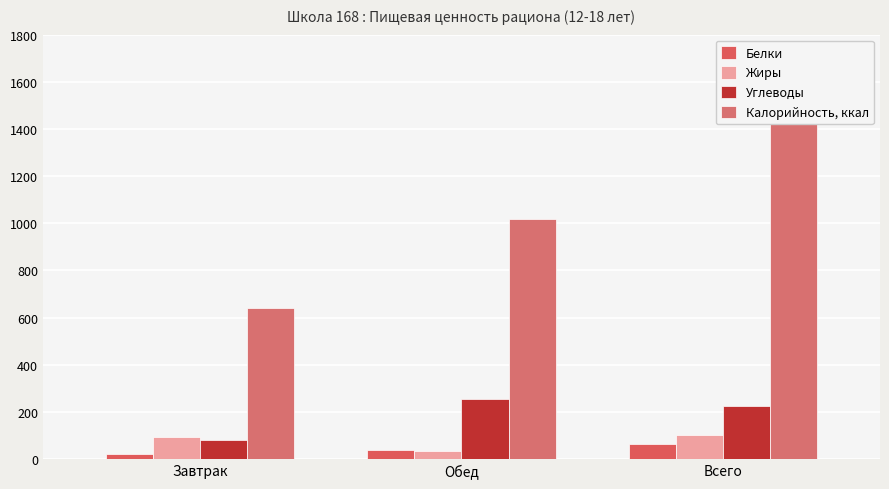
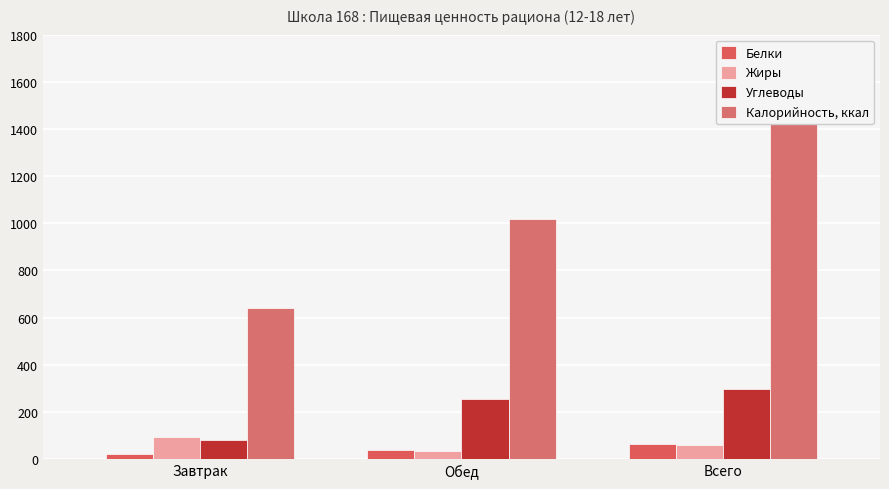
  {
    "Жиры": {
      "Завтрак": 90,
      "Обед": 30,
-     "Всего": 100
+     "Всего": 60
    },
    "Углеводы": {
      "Завтрак": 80,
      "Обед": 260,
-     "Всего": 220
+     "Всего": 300
    }
  }
